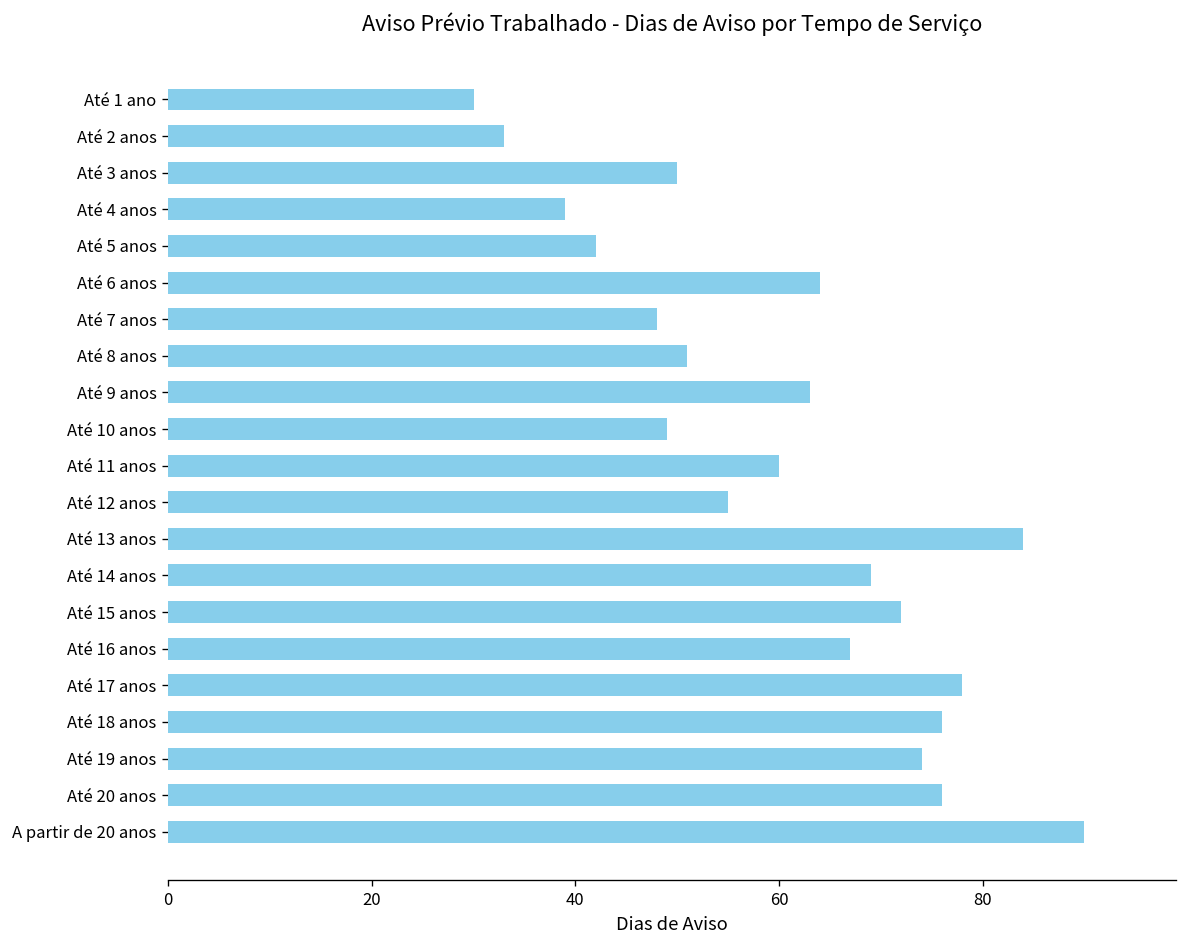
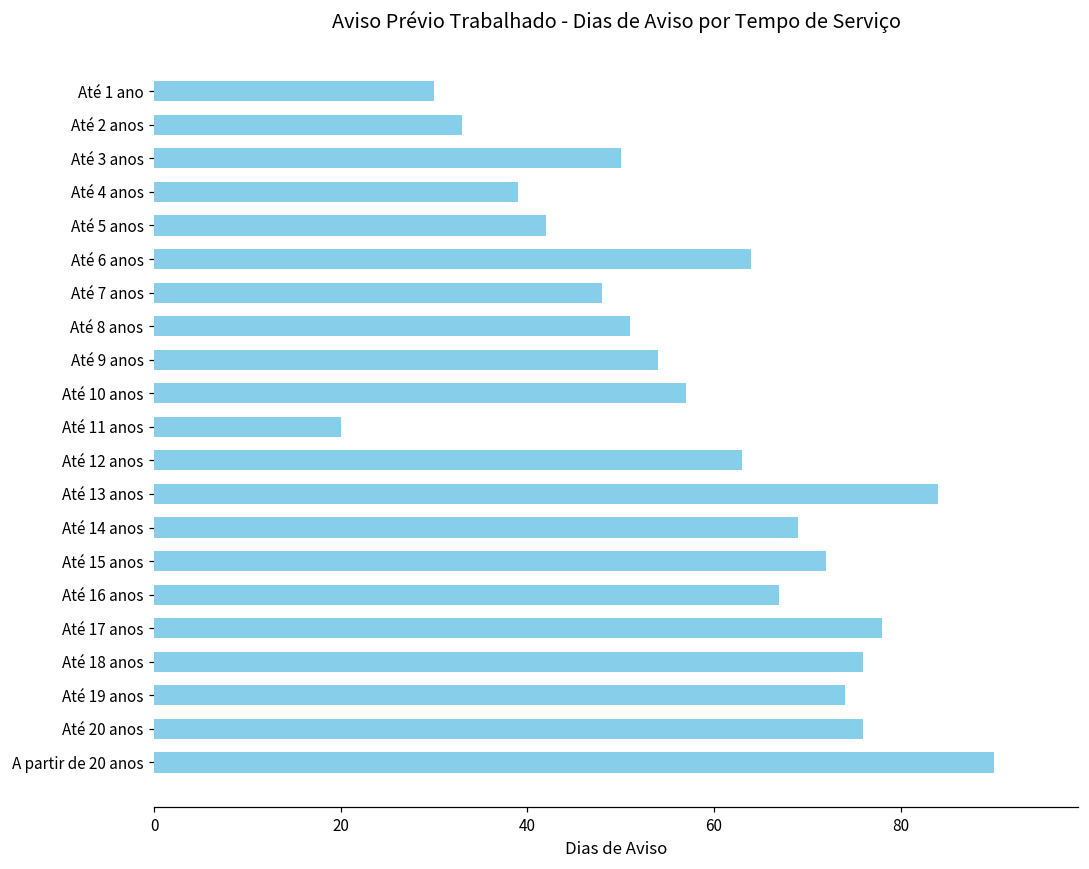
  {
    "Até 1 ano": 30,
    "Até 2 anos": 33,
    "Até 3 anos": 50,
    "Até 4 anos": 39,
    "Até 5 anos": 42,
    "Até 6 anos": 64,
    "Até 7 anos": 48,
    "Até 8 anos": 51,
-   "Até 9 anos": 63,
-   "Até 10 anos": 49,
-   "Até 11 anos": 60,
-   "Até 12 anos": 55,
+   "Até 9 anos": 54,
+   "Até 10 anos": 57,
+   "Até 11 anos": 20,
+   "Até 12 anos": 63,
    "Até 13 anos": 84,
    "Até 14 anos": 69,
    "Até 15 anos": 72,
    "Até 16 anos": 67,
    "Até 17 anos": 78,
    "Até 18 anos": 76,
    "Até 19 anos": 74,
    "Até 20 anos": 76,
    "A partir de 20 anos": 90
  }
